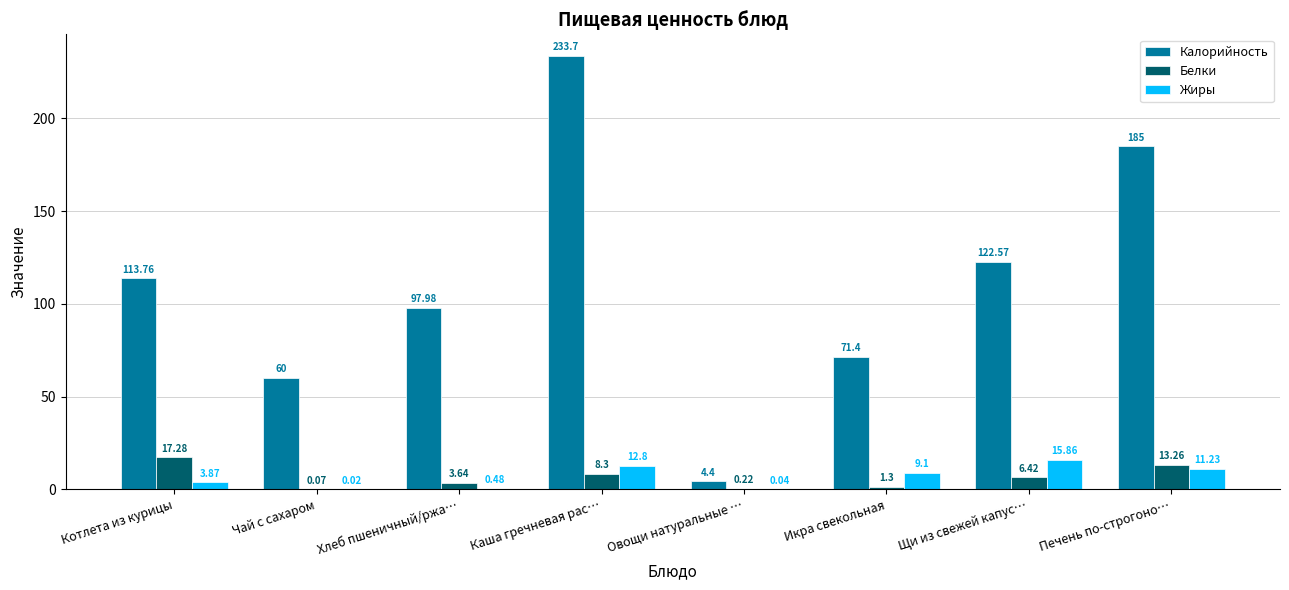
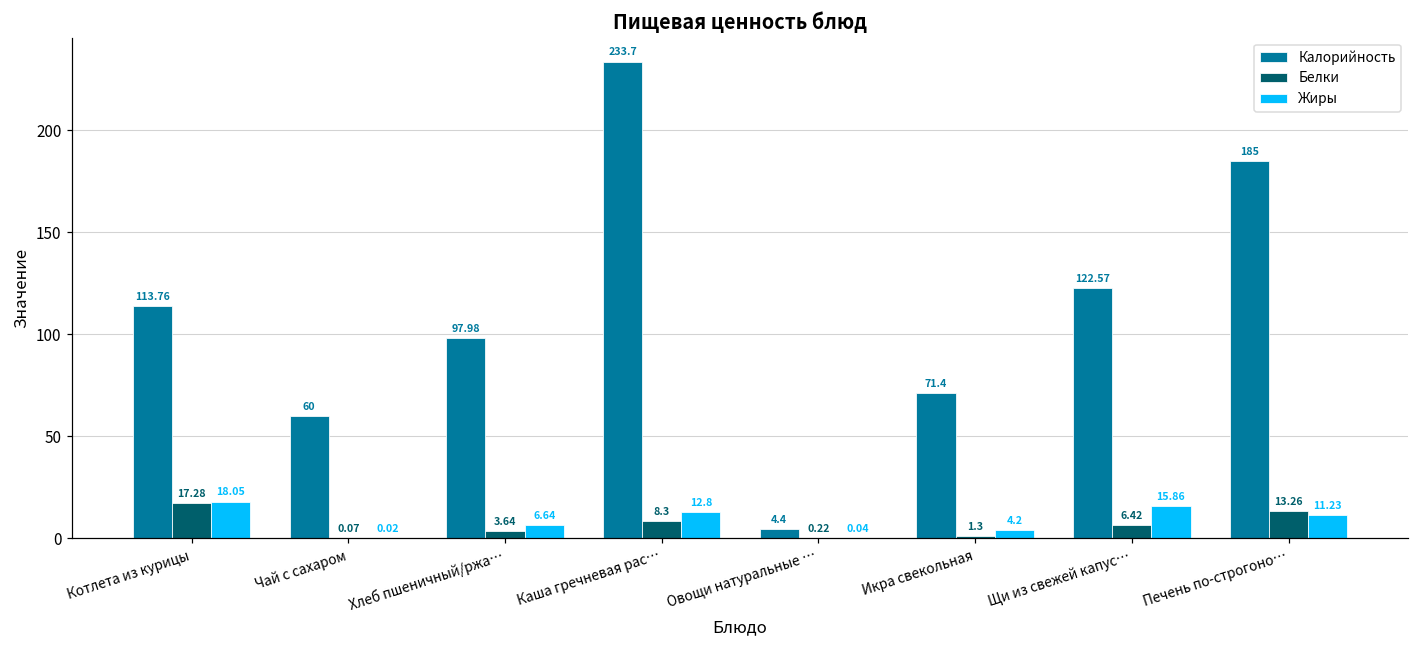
  {
    "Жиры": {
-     "Котлета из курицы": 3.87,
+     "Котлета из курицы": 18.05,
      "Чай с сахаром": 0.02,
-     "Хлеб пшеничный/ржа…": 0.48,
+     "Хлеб пшеничный/ржа…": 6.64,
      "Каша гречневая рас…": 12.8,
      "Овощи натуральные …": 0.04,
-     "Икра свекольная": 9.1,
+     "Икра свекольная": 4.2,
      "Щи из свежей капус…": 15.86,
      "Печень по-строгоно…": 11.23
    }
  }
